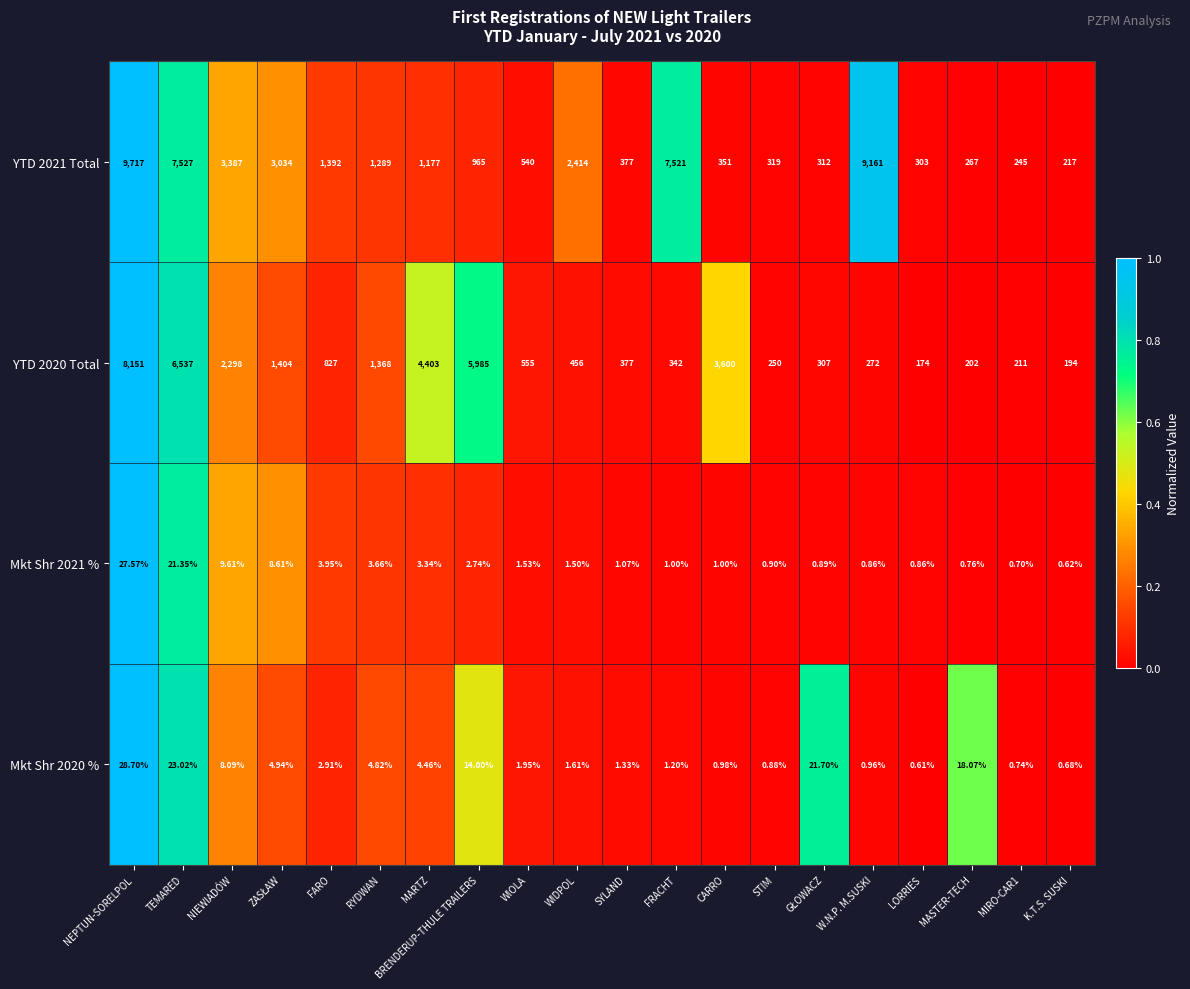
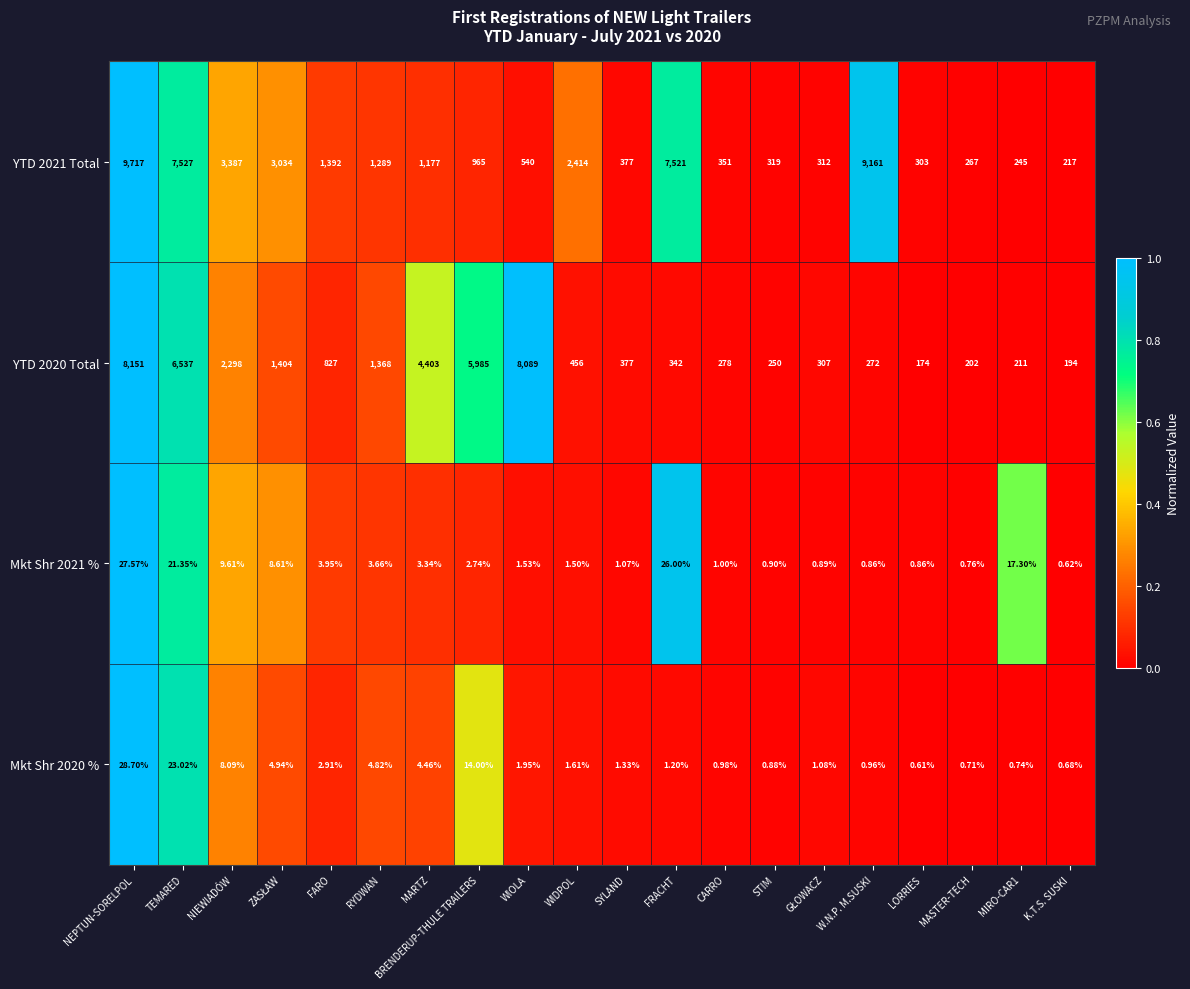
  {
    "YTD 2021 Total": {
      "NEPTUN-SORELPOL": "9,717",
      "TEMARED": "7,527",
      "NIEWIADÓW": "3,387",
      "ZASŁAW": "3,034",
      "FARO": "1,392",
      "RYDWAN": "1,289",
      "MARTZ": "1,177",
      "BRENDERUP-THULE TRAILERS": "965",
      "WIOLA": "540",
      "WIDPOL": "2,414",
      "SYLAND": "377",
      "FRACHT": "7,521",
      "CARRO": "351",
      "STIM": "319",
      "GŁOWACZ": "312",
      "W.N.P. M.SUSKI": "9,161",
      "LORRIES": "303",
      "MASTER-TECH": "267",
      "MIRO-CAR1": "245",
      "K.T.S. SUSKI": "217"
    },
    "YTD 2020 Total": {
      "NEPTUN-SORELPOL": "8,151",
      "TEMARED": "6,537",
      "NIEWIADÓW": "2,298",
      "ZASŁAW": "1,404",
      "FARO": "827",
      "RYDWAN": "1,368",
      "MARTZ": "4,403",
      "BRENDERUP-THULE TRAILERS": "5,985",
-     "WIOLA": "555",
+     "WIOLA": "8,089",
      "WIDPOL": "456",
      "SYLAND": "377",
      "FRACHT": "342",
-     "CARRO": "3,600",
+     "CARRO": "278",
      "STIM": "250",
      "GŁOWACZ": "307",
      "W.N.P. M.SUSKI": "272",
      "LORRIES": "174",
      "MASTER-TECH": "202",
      "MIRO-CAR1": "211",
      "K.T.S. SUSKI": "194"
    },
    "Mkt Shr 2021 %": {
      "NEPTUN-SORELPOL": "27.57%",
      "TEMARED": "21.35%",
      "NIEWIADÓW": "9.61%",
      "ZASŁAW": "8.61%",
      "FARO": "3.95%",
      "RYDWAN": "3.66%",
      "MARTZ": "3.34%",
      "BRENDERUP-THULE TRAILERS": "2.74%",
      "WIOLA": "1.53%",
      "WIDPOL": "1.50%",
      "SYLAND": "1.07%",
-     "FRACHT": "1.00%",
+     "FRACHT": "26.00%",
      "CARRO": "1.00%",
      "STIM": "0.90%",
      "GŁOWACZ": "0.89%",
      "W.N.P. M.SUSKI": "0.86%",
      "LORRIES": "0.86%",
      "MASTER-TECH": "0.76%",
-     "MIRO-CAR1": "0.70%",
+     "MIRO-CAR1": "17.30%",
      "K.T.S. SUSKI": "0.62%"
    },
    "Mkt Shr 2020 %": {
      "NEPTUN-SORELPOL": "28.70%",
      "TEMARED": "23.02%",
      "NIEWIADÓW": "8.09%",
      "ZASŁAW": "4.94%",
      "FARO": "2.91%",
      "RYDWAN": "4.82%",
      "MARTZ": "4.46%",
      "BRENDERUP-THULE TRAILERS": "14.00%",
      "WIOLA": "1.95%",
      "WIDPOL": "1.61%",
      "SYLAND": "1.33%",
      "FRACHT": "1.20%",
      "CARRO": "0.98%",
      "STIM": "0.88%",
-     "GŁOWACZ": "21.70%",
+     "GŁOWACZ": "1.08%",
      "W.N.P. M.SUSKI": "0.96%",
      "LORRIES": "0.61%",
-     "MASTER-TECH": "18.07%",
+     "MASTER-TECH": "0.71%",
      "MIRO-CAR1": "0.74%",
      "K.T.S. SUSKI": "0.68%"
    }
  }
